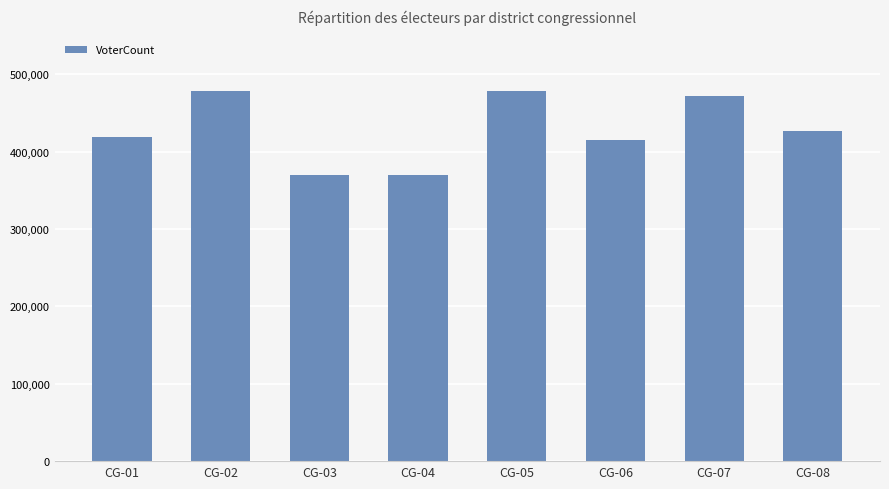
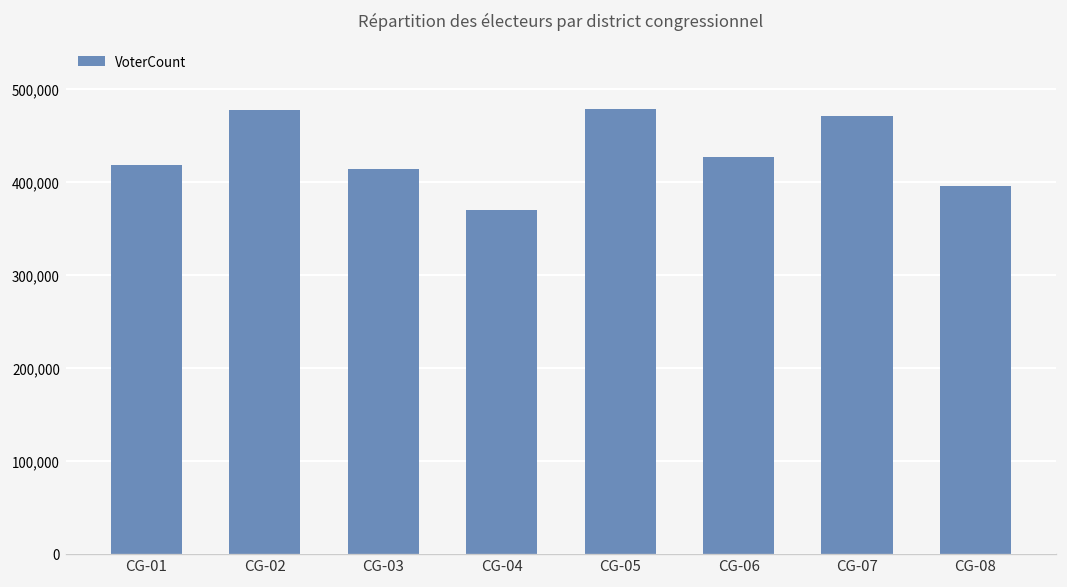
  {
    "CG-01": "420,000",
    "CG-02": "480,000",
-   "CG-03": "370,000",
+   "CG-03": "410,000",
    "CG-04": "370,000",
    "CG-05": "480,000",
-   "CG-06": "420,000",
+   "CG-06": "430,000",
    "CG-07": "470,000",
-   "CG-08": "430,000"
+   "CG-08": "400,000"
  }
